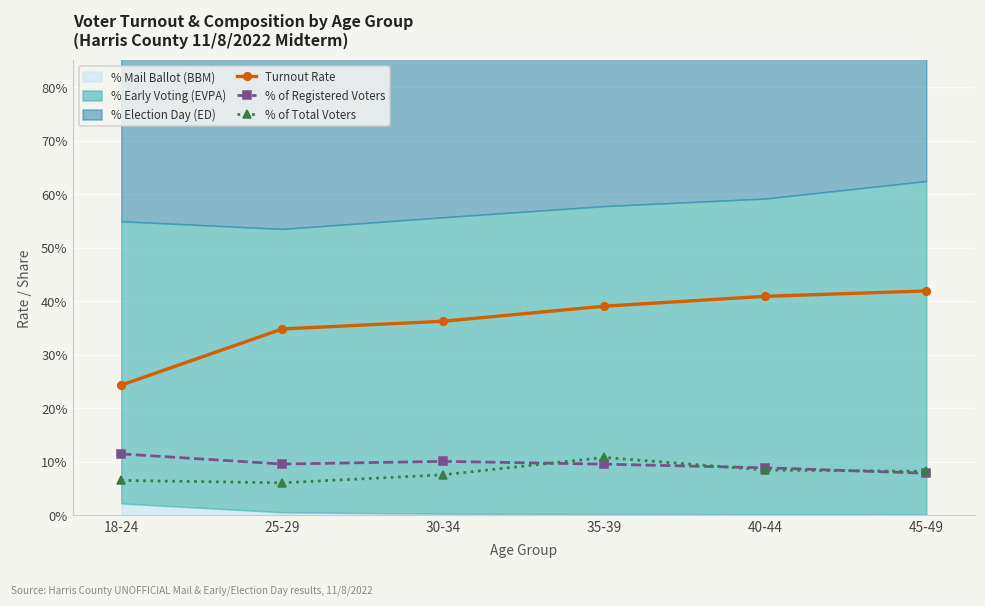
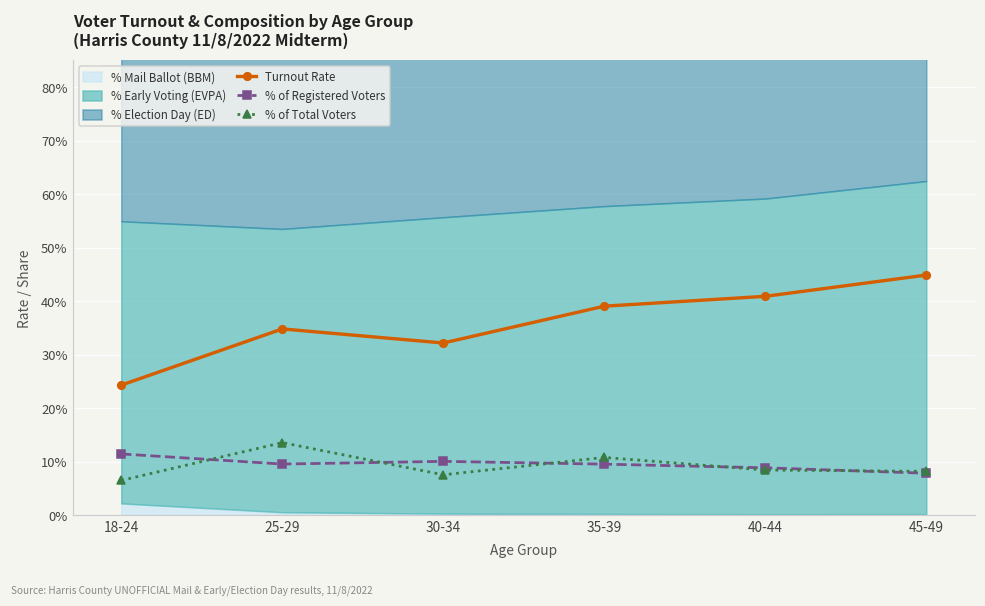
  {
    "Turnout Rate": {
      "18-24": "24%",
      "25-29": "35%",
-     "30-34": "36%",
+     "30-34": "32%",
      "35-39": "39%",
      "40-44": "41%",
-     "45-49": "42%"
+     "45-49": "45%"
    },
    "% Mail Ballot (BBM)": {
      "18-24": "2%",
      "25-29": "1%"
    },
    "% of Registered Voters": {
      "18-24": "11%",
      "25-29": "10%",
      "30-34": "10%",
      "35-39": "10%"
    },
    "% of Total Voters": {
      "18-24": "6%",
-     "25-29": "6%",
+     "25-29": "14%",
      "30-34": "8%",
      "35-39": "11%"
    }
  }
